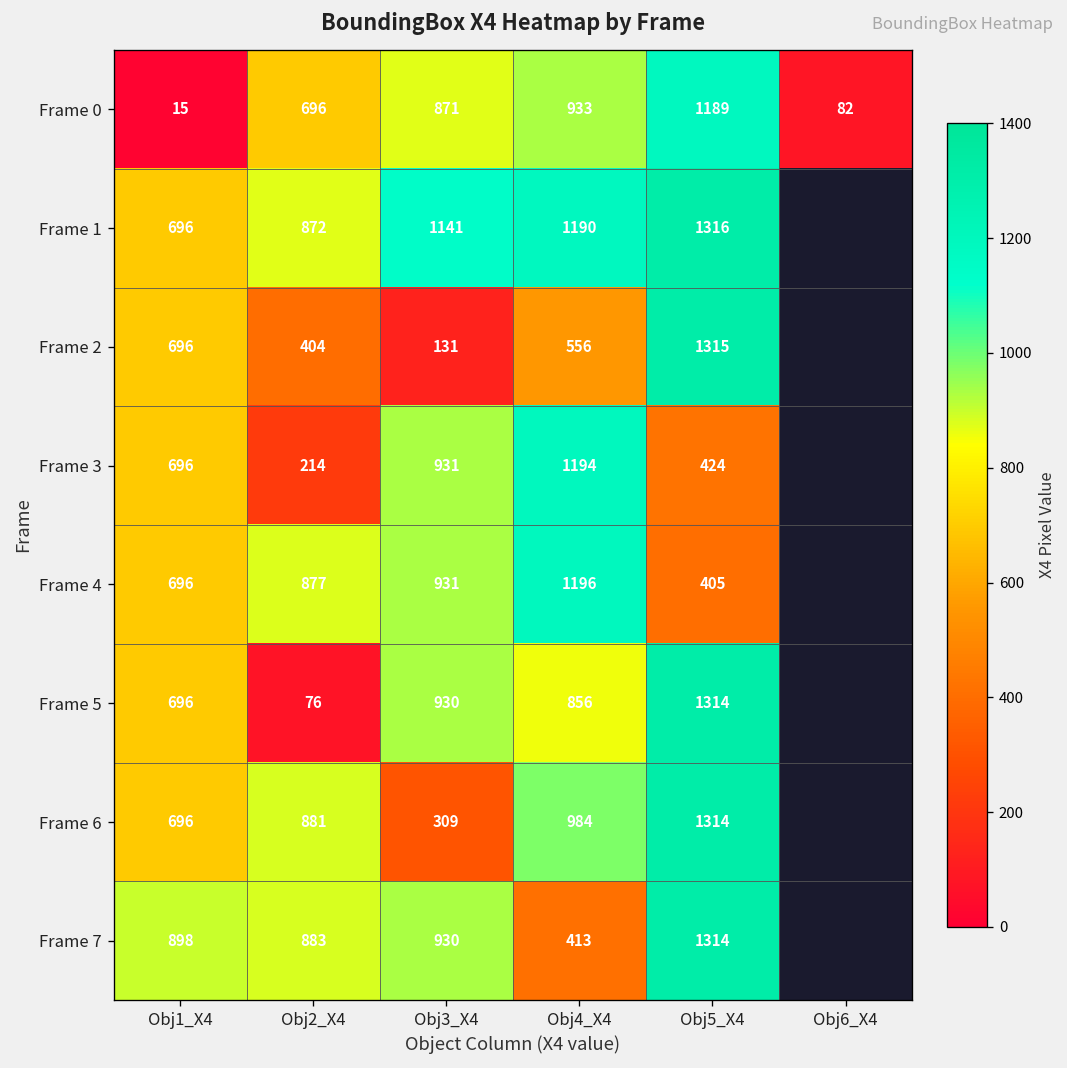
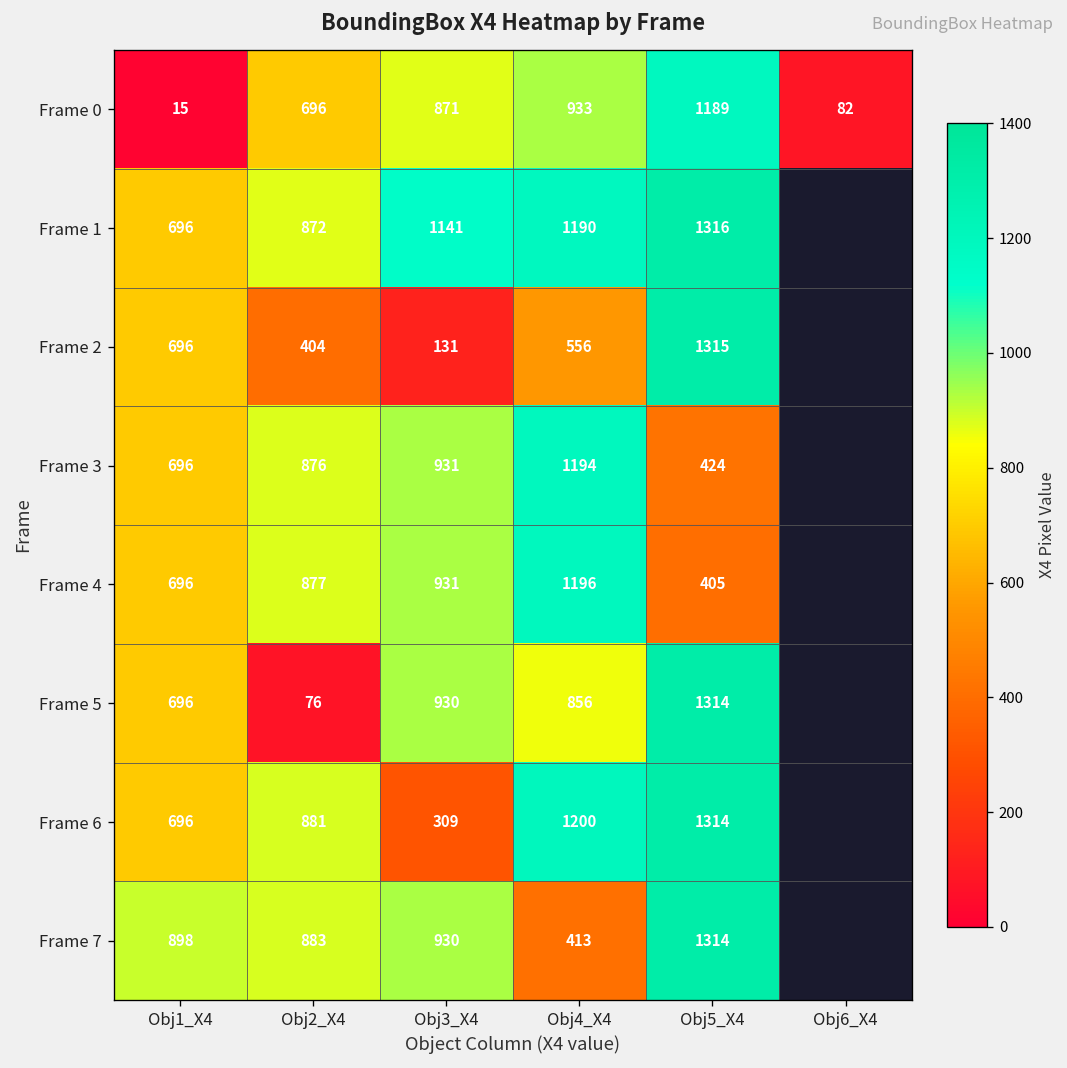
  {
    "Frame 0": {
      "Obj1_X4": 15,
      "Obj2_X4": 696,
      "Obj3_X4": 871,
      "Obj4_X4": 933,
      "Obj5_X4": 1189,
      "Obj6_X4": 82
    },
    "Frame 1": {
      "Obj1_X4": 696,
      "Obj2_X4": 872,
      "Obj3_X4": 1141,
      "Obj4_X4": 1190,
      "Obj5_X4": 1316
    },
    "Frame 2": {
      "Obj1_X4": 696,
      "Obj2_X4": 404,
      "Obj3_X4": 131,
      "Obj4_X4": 556,
      "Obj5_X4": 1315
    },
    "Frame 3": {
      "Obj1_X4": 696,
-     "Obj2_X4": 214,
+     "Obj2_X4": 876,
      "Obj3_X4": 931,
      "Obj4_X4": 1194,
      "Obj5_X4": 424
    },
    "Frame 4": {
      "Obj1_X4": 696,
      "Obj2_X4": 877,
      "Obj3_X4": 931,
      "Obj4_X4": 1196,
      "Obj5_X4": 405
    },
    "Frame 5": {
      "Obj1_X4": 696,
      "Obj2_X4": 76,
      "Obj3_X4": 930,
      "Obj4_X4": 856,
      "Obj5_X4": 1314
    },
    "Frame 6": {
      "Obj1_X4": 696,
      "Obj2_X4": 881,
      "Obj3_X4": 309,
-     "Obj4_X4": 984,
+     "Obj4_X4": 1200,
      "Obj5_X4": 1314
    },
    "Frame 7": {
      "Obj1_X4": 898,
      "Obj2_X4": 883,
      "Obj3_X4": 930,
      "Obj4_X4": 413,
      "Obj5_X4": 1314
    }
  }
